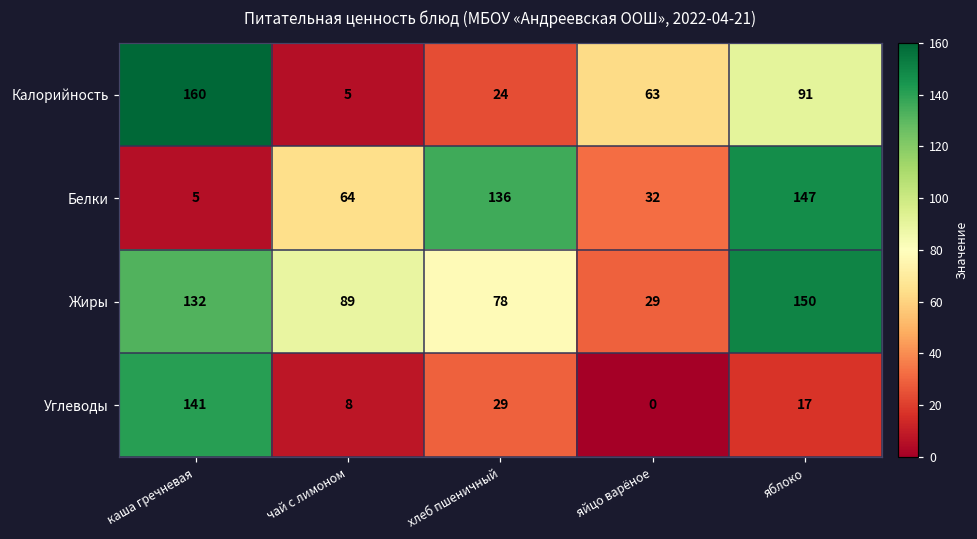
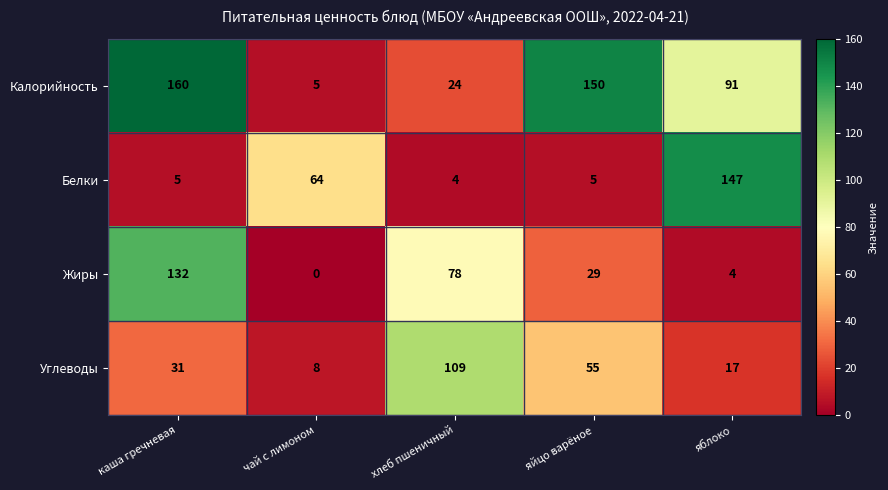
  {
    "Калорийность": {
      "каша гречневая": 160,
      "чай с лимоном": 5,
      "хлеб пшеничный": 24,
-     "яйцо варёное": 63,
+     "яйцо варёное": 150,
      "яблоко": 91
    },
    "Белки": {
      "каша гречневая": 5,
      "чай с лимоном": 64,
-     "хлеб пшеничный": 136,
-     "яйцо варёное": 32,
+     "хлеб пшеничный": 4,
+     "яйцо варёное": 5,
      "яблоко": 147
    },
    "Жиры": {
      "каша гречневая": 132,
-     "чай с лимоном": 89,
+     "чай с лимоном": 0,
      "хлеб пшеничный": 78,
      "яйцо варёное": 29,
-     "яблоко": 150
+     "яблоко": 4
    },
    "Углеводы": {
-     "каша гречневая": 141,
+     "каша гречневая": 31,
      "чай с лимоном": 8,
-     "хлеб пшеничный": 29,
-     "яйцо варёное": 0,
+     "хлеб пшеничный": 109,
+     "яйцо варёное": 55,
      "яблоко": 17
    }
  }
